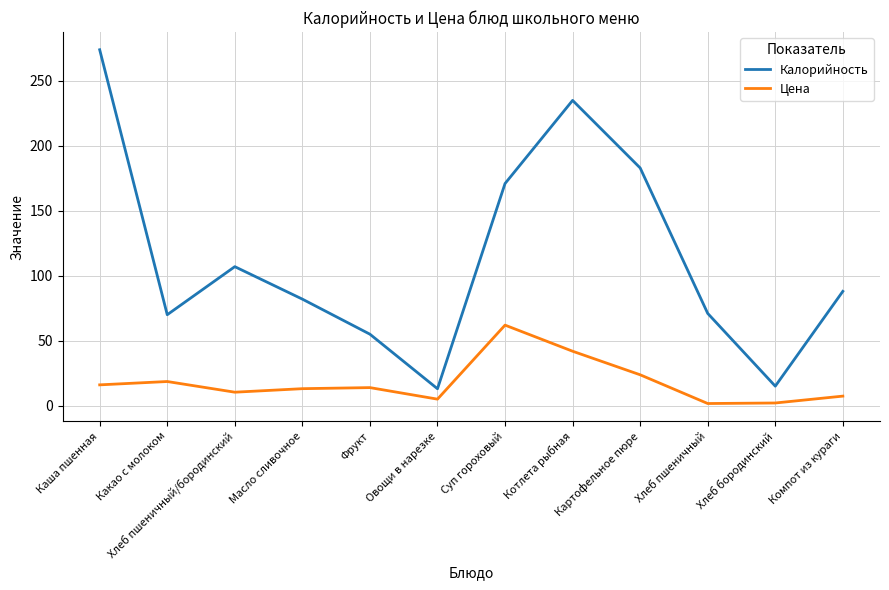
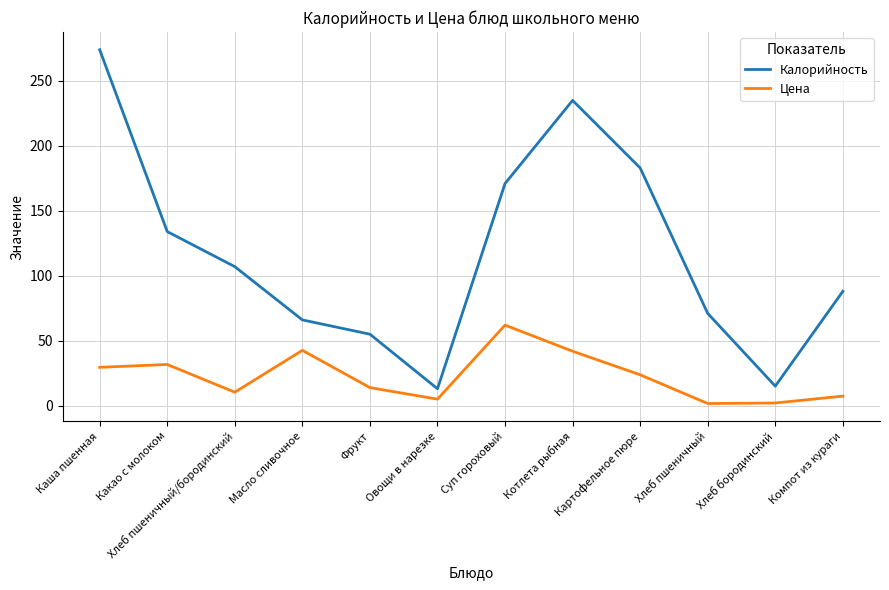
  {
    "Калорийность": {
      "Каша пшенная": 274,
-     "Какао с молоком": 70,
+     "Какао с молоком": 134,
      "Хлеб пшеничный/бородинский": 107,
-     "Масло сливочное": 82,
+     "Масло сливочное": 66,
      "Фрукт": 55,
      "Овощи в нарезке": 13,
      "Суп гороховый": 171,
      "Котлета рыбная": 235,
      "Картофельное пюре": 183,
      "Хлеб пшеничный": 71,
      "Хлеб бородинский": 15,
      "Компот из кураги": 88
    },
    "Цена": {
-     "Каша пшенная": 16,
-     "Какао с молоком": 19,
+     "Каша пшенная": 30,
+     "Какао с молоком": 32,
      "Хлеб пшеничный/бородинский": 10,
-     "Масло сливочное": 13,
+     "Масло сливочное": 43,
      "Фрукт": 14,
      "Овощи в нарезке": 5,
      "Суп гороховый": 62,
      "Котлета рыбная": 42,
      "Картофельное пюре": 24,
      "Хлеб пшеничный": 2,
      "Хлеб бородинский": 2,
      "Компот из кураги": 7
    }
  }
